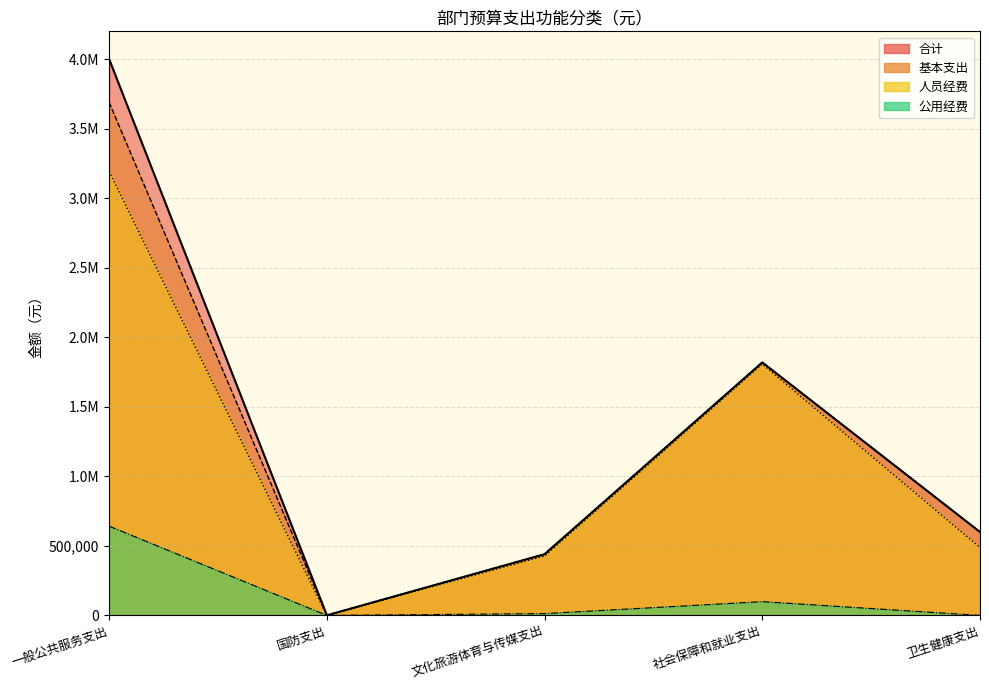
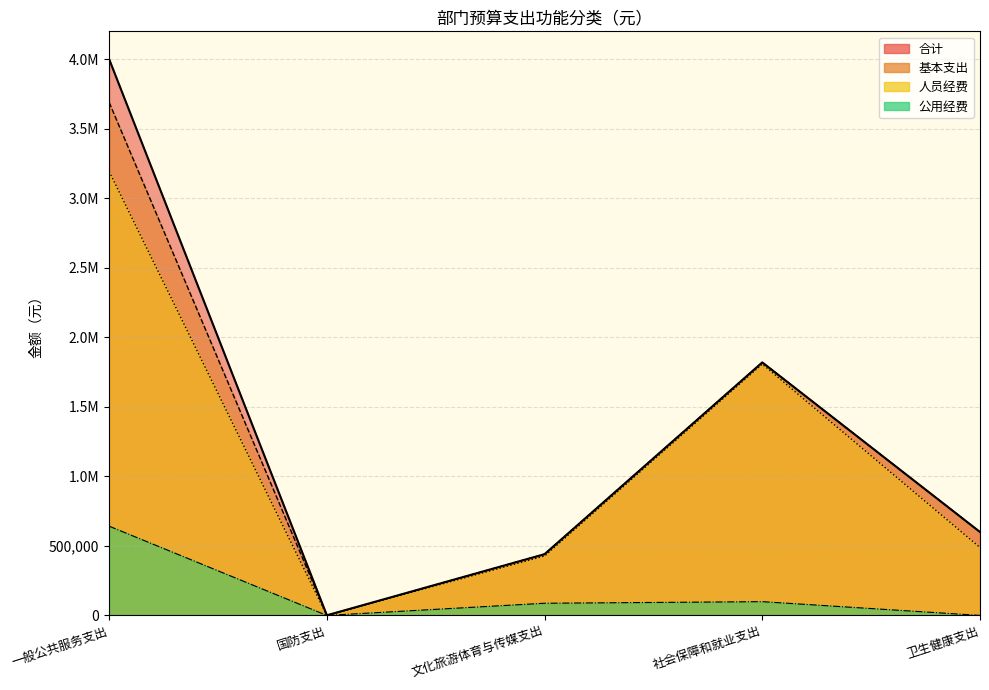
  {
    "人员经费": {
      "一般公共服务支出": "3,190,000",
      "卫生健康支出": "490,000"
    },
    "公用经费": {
      "一般公共服务支出": "640,000",
-     "文化旅游体育与传媒支出": "10,000",
+     "文化旅游体育与传媒支出": "90,000",
      "社会保障和就业支出": "100,000",
      "卫生健康支出": "0"
    }
  }
